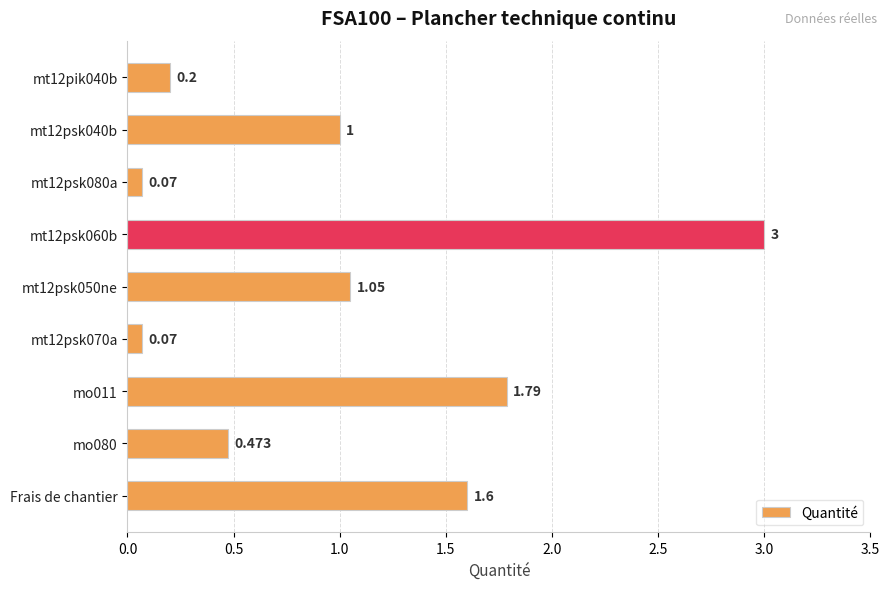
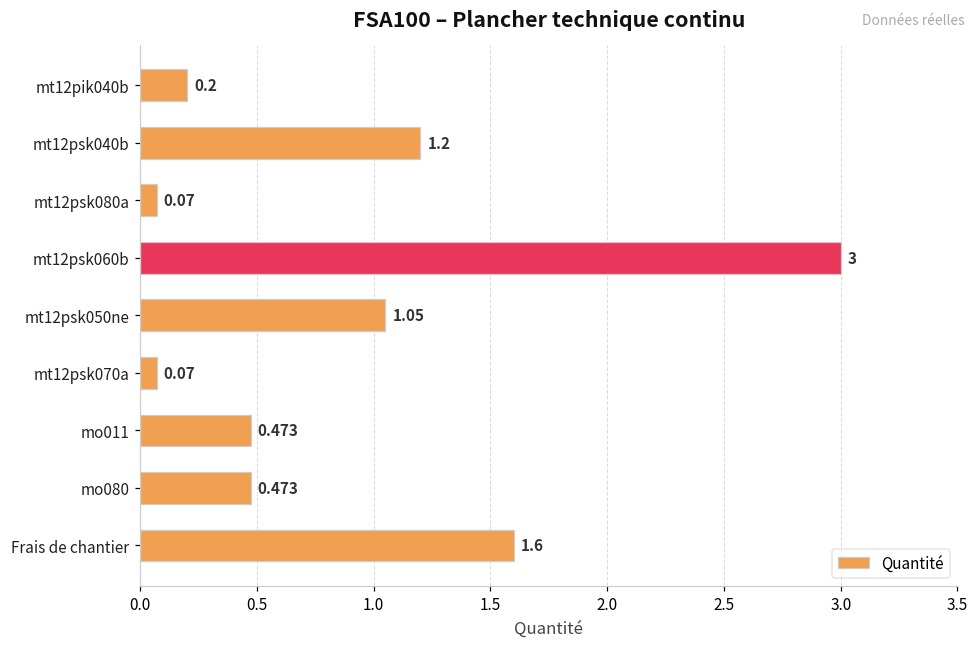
  {
    "mt12pik040b": 0.2,
-   "mt12psk040b": 1,
+   "mt12psk040b": 1.2,
    "mt12psk080a": 0.07,
    "mt12psk060b": 3,
    "mt12psk050ne": 1.05,
    "mt12psk070a": 0.07,
-   "mo011": 1.79,
+   "mo011": 0.473,
    "mo080": 0.473,
    "Frais de chantier": 1.6
  }
